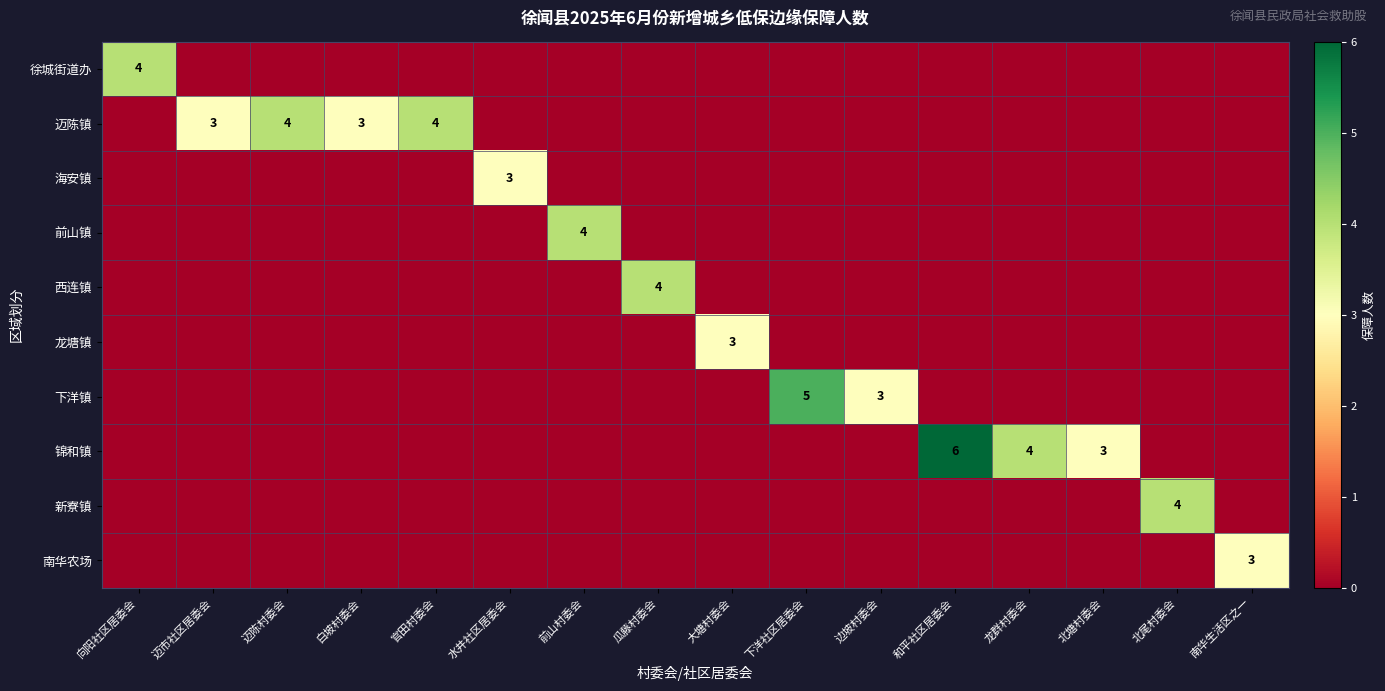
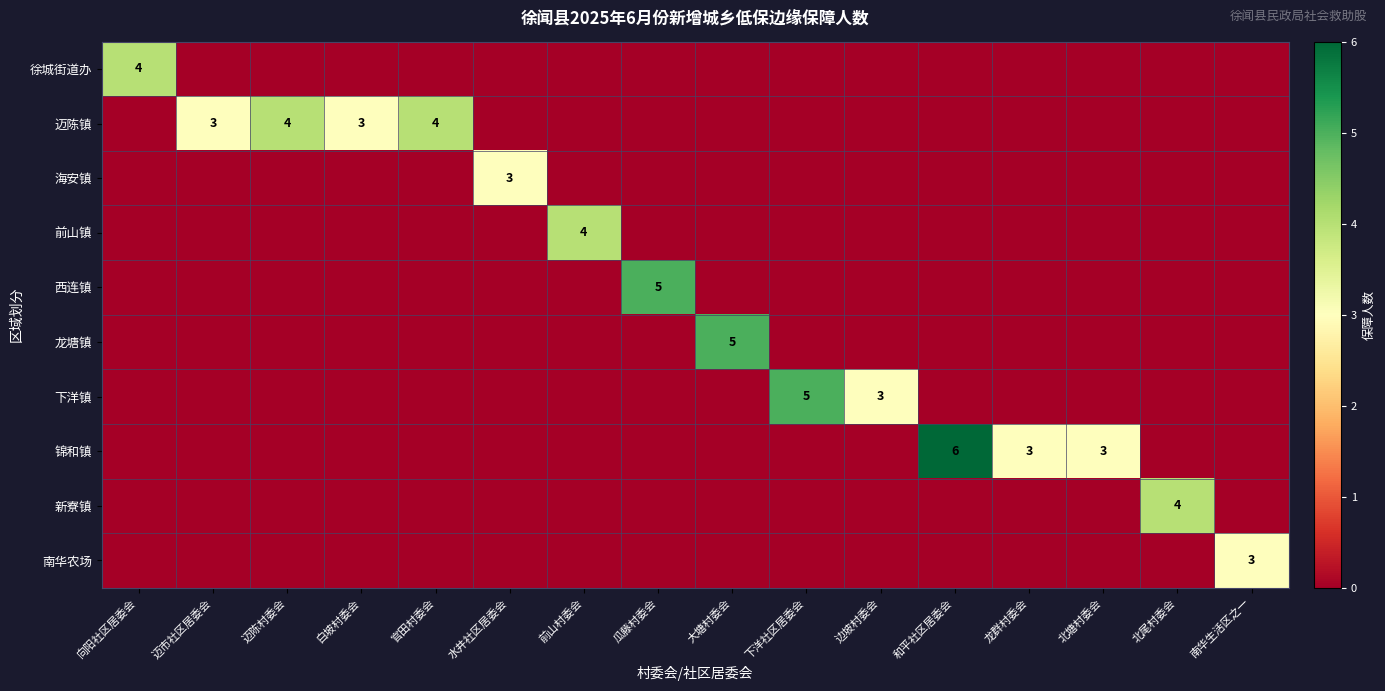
  {
    "徐城街道办": {
      "向阳社区居委会": 4
    },
    "迈陈镇": {
      "迈市社区居委会": 3,
      "迈陈村委会": 4,
      "白坡村委会": 3,
      "官田村委会": 4
    },
    "海安镇": {
      "水井社区居委会": 3
    },
    "前山镇": {
      "前山村委会": 4
    },
    "西连镇": {
-     "瓜藤村委会": 4
+     "瓜藤村委会": 5
    },
    "龙塘镇": {
-     "大塘村委会": 3
+     "大塘村委会": 5
    },
    "下洋镇": {
      "下洋社区居委会": 5,
      "边坡村委会": 3
    },
    "锦和镇": {
      "和平社区居委会": 6,
-     "龙群村委会": 4,
+     "龙群村委会": 3,
      "北塘村委会": 3
    },
    "新寮镇": {
      "北尾村委会": 4
    },
    "南华农场": {
      "南华生活区之一": 3
    }
  }
